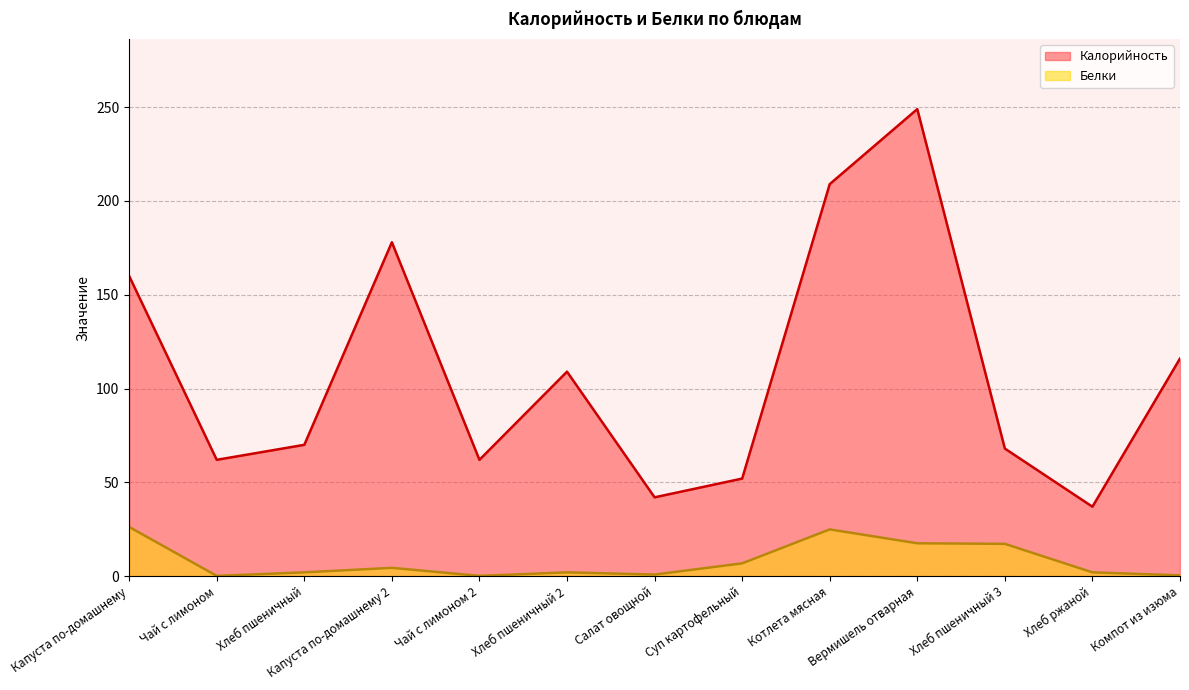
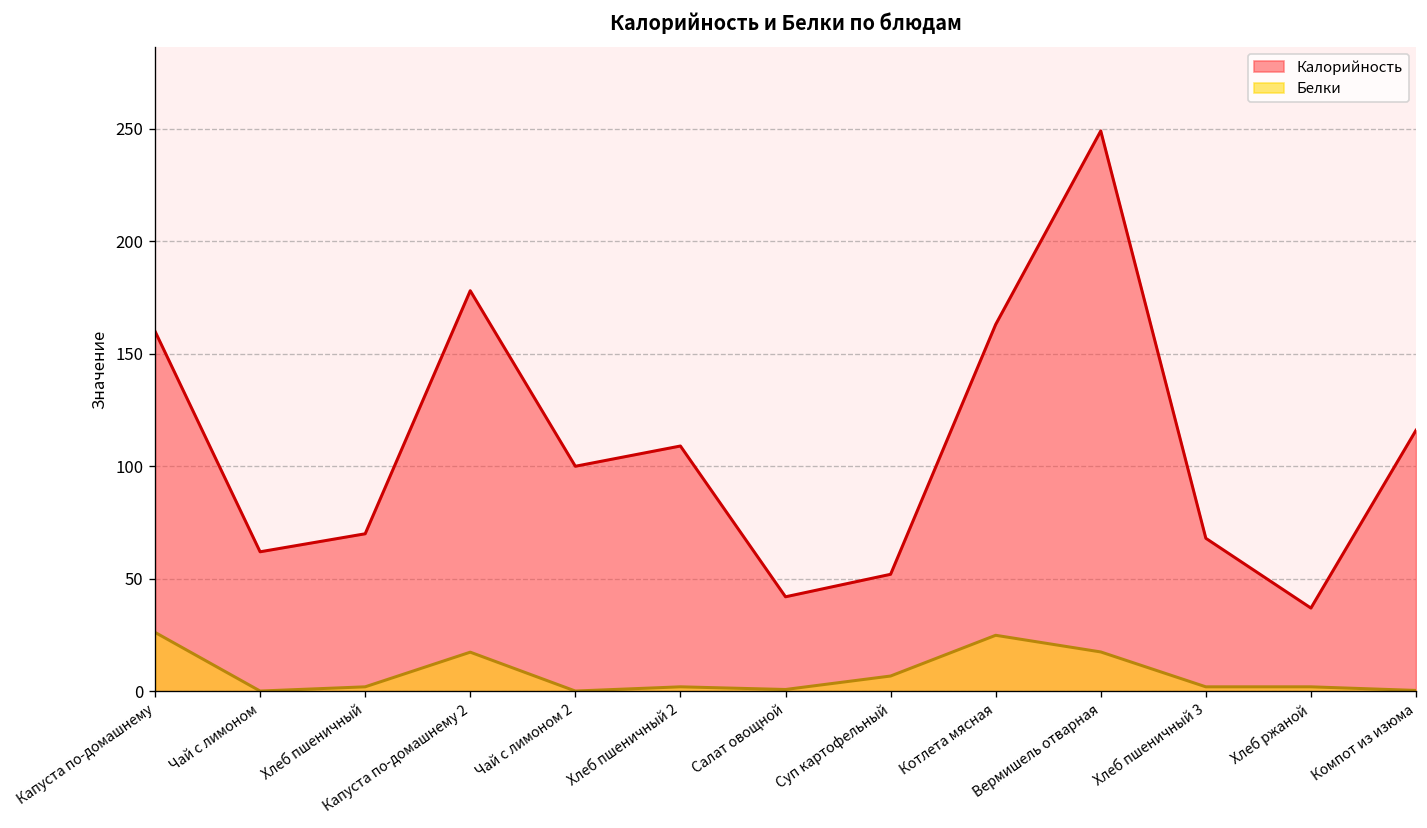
  {
    "Калорийность": {
      "Капуста по-домашнему": 160,
      "Чай с лимоном": 62,
      "Хлеб пшеничный": 70,
      "Капуста по-домашнему 2": 178,
-     "Чай с лимоном 2": 62,
+     "Чай с лимоном 2": 100,
      "Хлеб пшеничный 2": 109,
      "Салат овощной": 42,
      "Суп картофельный": 52,
-     "Котлета мясная": 209,
+     "Котлета мясная": 163,
      "Вермишель отварная": 249,
      "Хлеб пшеничный 3": 68,
      "Хлеб ржаной": 37,
      "Компот из изюма": 116
    },
    "Белки": {
      "Капуста по-домашнему": 26,
      "Чай с лимоном": 0,
      "Хлеб пшеничный": 2,
-     "Капуста по-домашнему 2": 4,
+     "Капуста по-домашнему 2": 17,
      "Чай с лимоном 2": 0,
      "Хлеб пшеничный 2": 2,
      "Салат овощной": 1,
      "Суп картофельный": 7,
      "Котлета мясная": 25,
      "Вермишель отварная": 18,
-     "Хлеб пшеничный 3": 17,
+     "Хлеб пшеничный 3": 2,
      "Хлеб ржаной": 2,
      "Компот из изюма": 0
    }
  }
